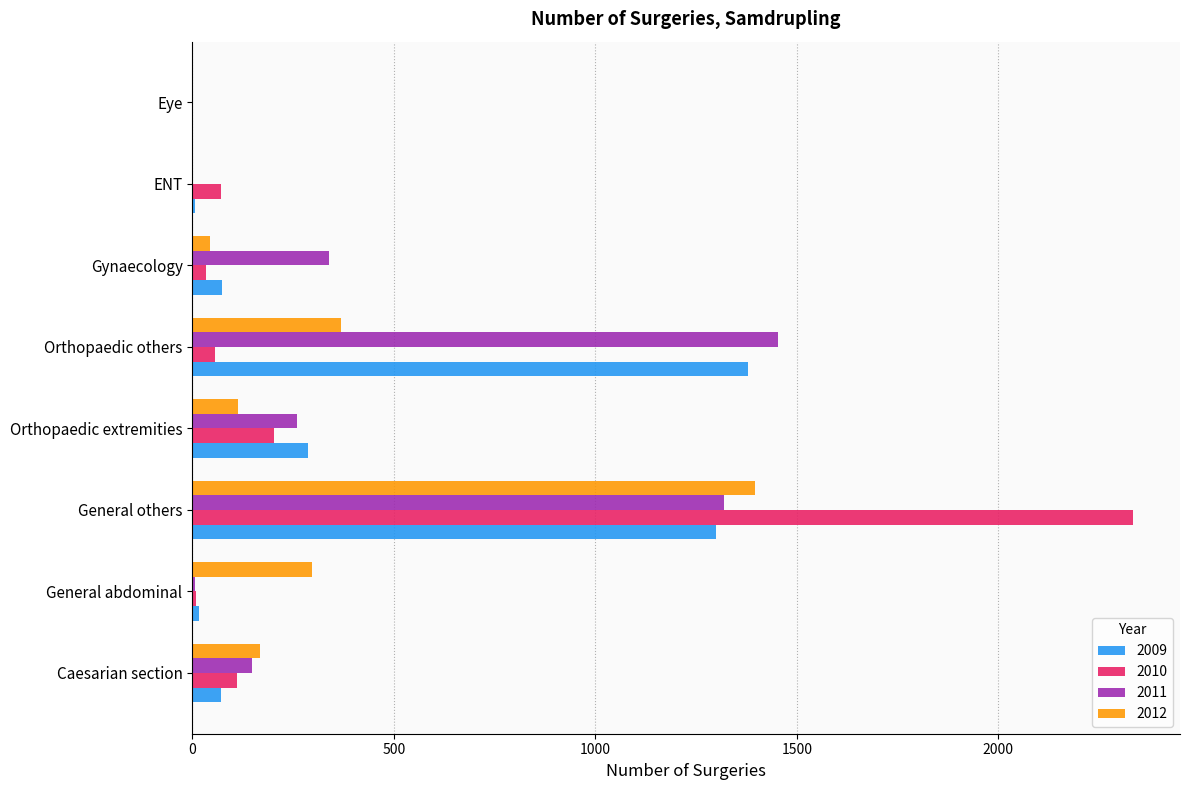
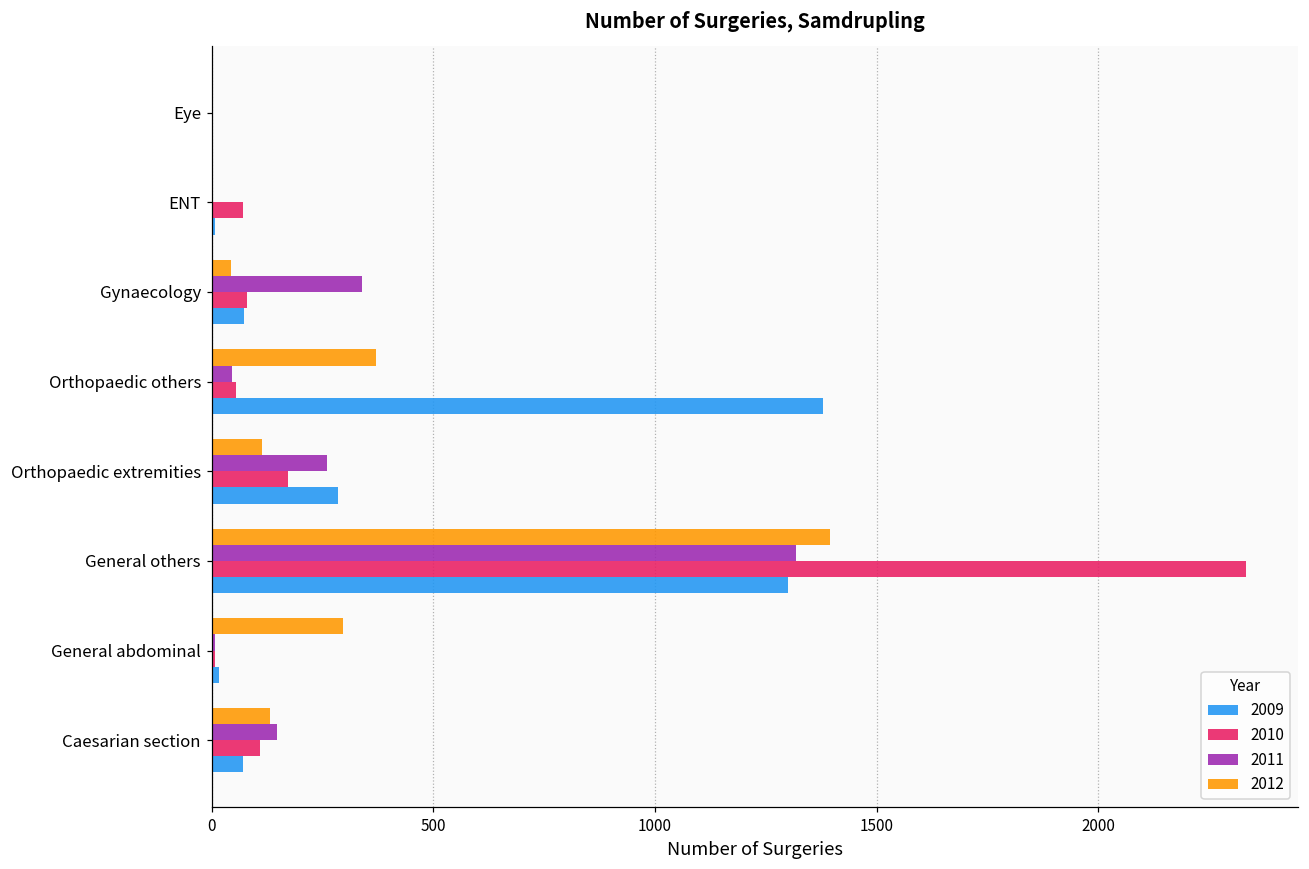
  {
    "2009": {
      "Eye": 0,
      "ENT": 10,
      "Gynaecology": 70,
      "Orthopaedic others": 1380,
      "Orthopaedic extremities": 290,
      "General others": 1300,
      "General abdominal": 20,
      "Caesarian section": 70
    },
    "2010": {
      "ENT": 70,
-     "Gynaecology": 30,
+     "Gynaecology": 80,
      "Orthopaedic others": 60,
-     "Orthopaedic extremities": 200,
+     "Orthopaedic extremities": 170,
      "General others": 2330,
      "General abdominal": 10,
      "Caesarian section": 110
    },
    "2011": {
      "Eye": 0,
      "ENT": 0,
      "Gynaecology": 340,
-     "Orthopaedic others": 1450,
+     "Orthopaedic others": 50,
      "Orthopaedic extremities": 260,
      "General others": 1320,
      "General abdominal": 10,
      "Caesarian section": 150
    },
    "2012": {
      "Eye": 0,
      "ENT": 0,
      "Gynaecology": 40,
      "Orthopaedic others": 370,
      "Orthopaedic extremities": 110,
      "General others": 1400,
      "General abdominal": 300,
-     "Caesarian section": 170
+     "Caesarian section": 130
    }
  }
